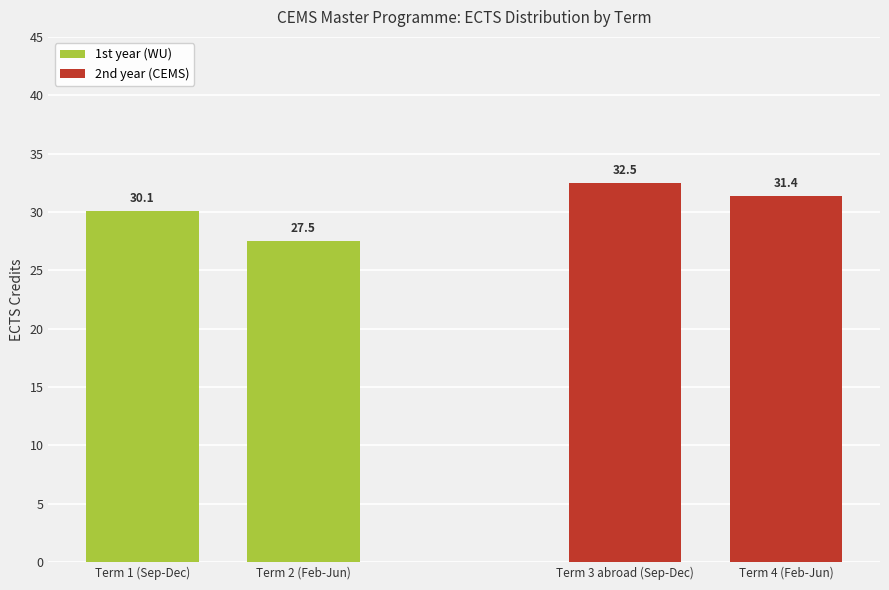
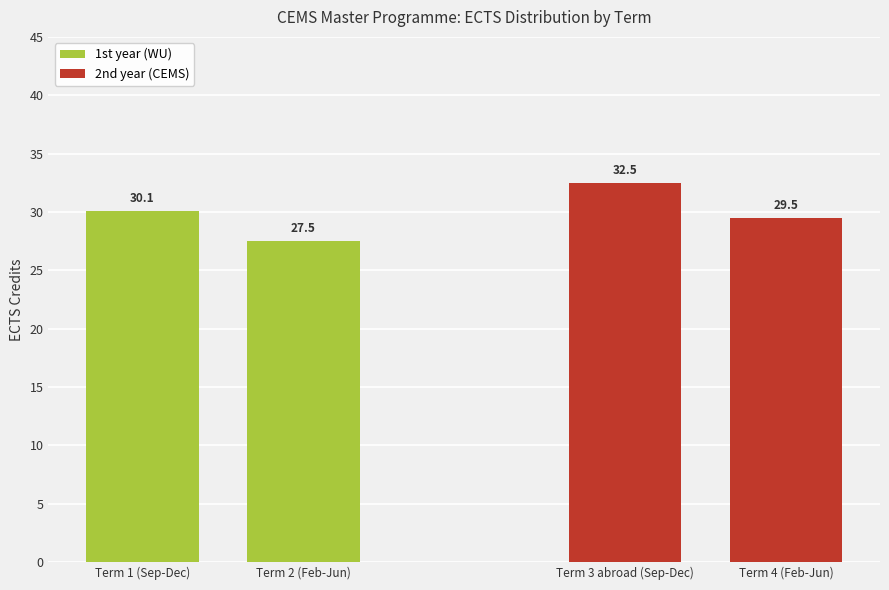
  {
    "Term 1 (Sep-Dec)": 30.1,
    "Term 2 (Feb-Jun)": 27.5,
    "Term 3 abroad (Sep-Dec)": 32.5,
-   "Term 4 (Feb-Jun)": 31.4
+   "Term 4 (Feb-Jun)": 29.5
  }
